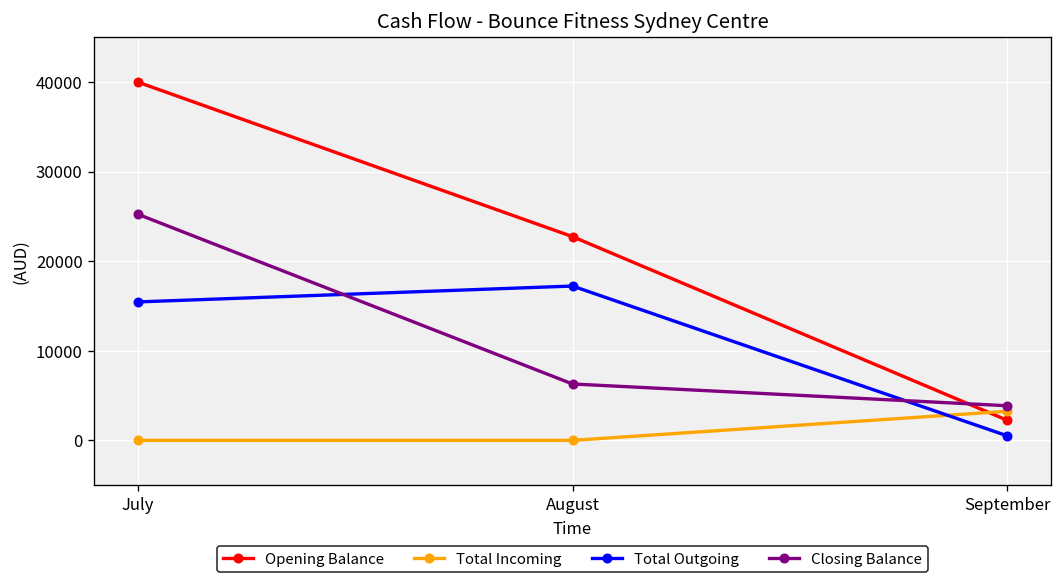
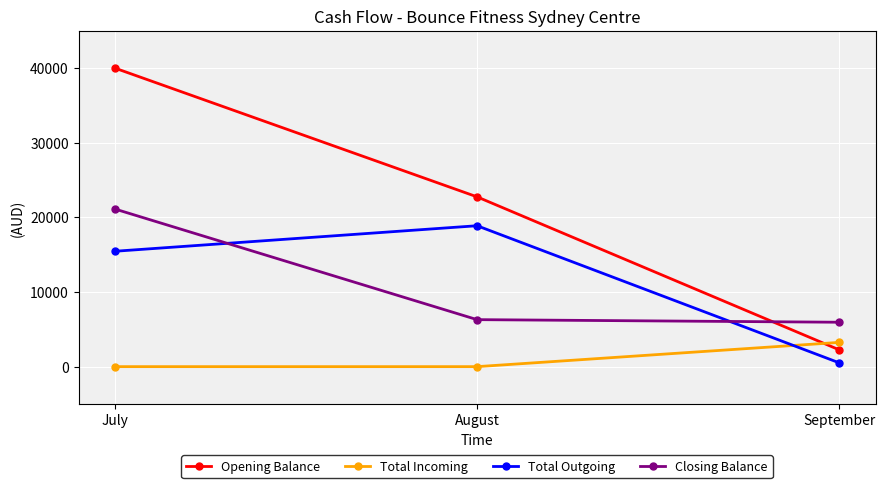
  {
    "Opening Balance": {
      "July": 40000,
      "August": 23000,
      "September": 2000
    },
    "Total Incoming": {
      "July": 0,
      "August": 0,
      "September": 3000
    },
    "Total Outgoing": {
      "July": 15000,
-     "August": 17000,
+     "August": 19000,
      "September": 1000
    },
    "Closing Balance": {
-     "July": 25000,
+     "July": 21000,
      "August": 6000,
-     "September": 4000
+     "September": 6000
    }
  }
